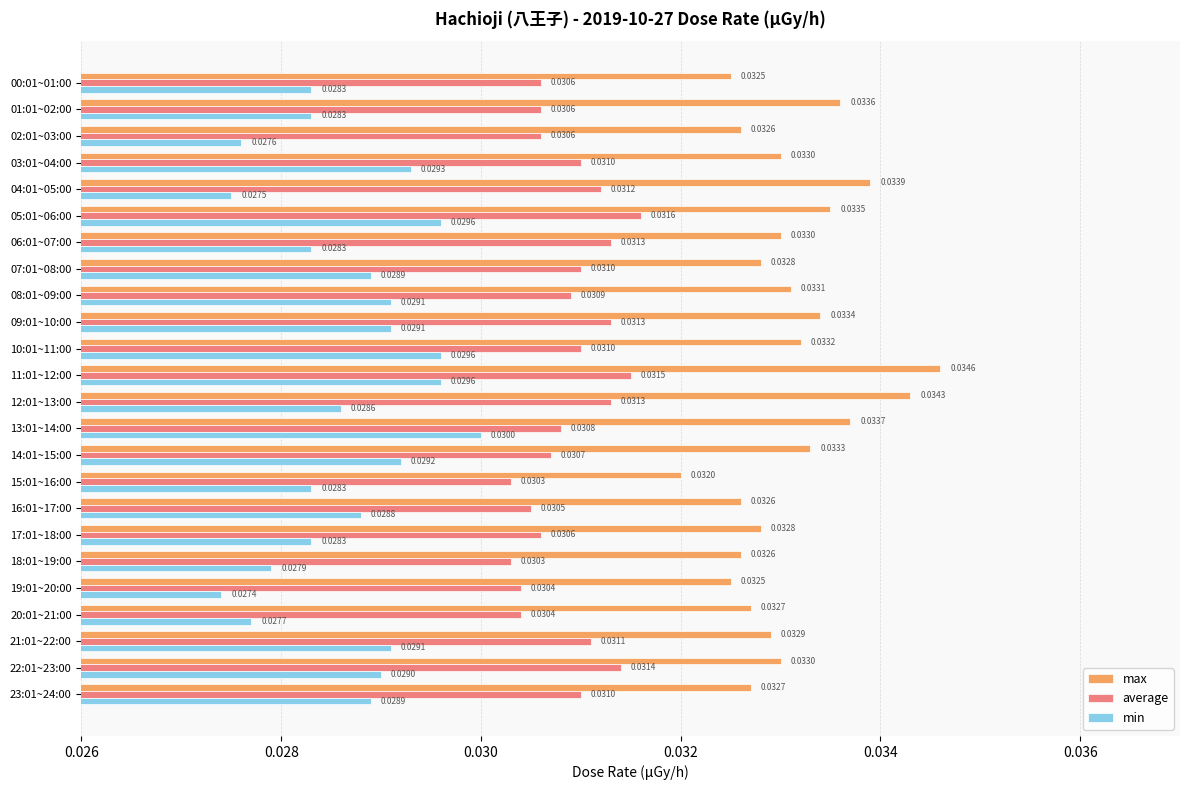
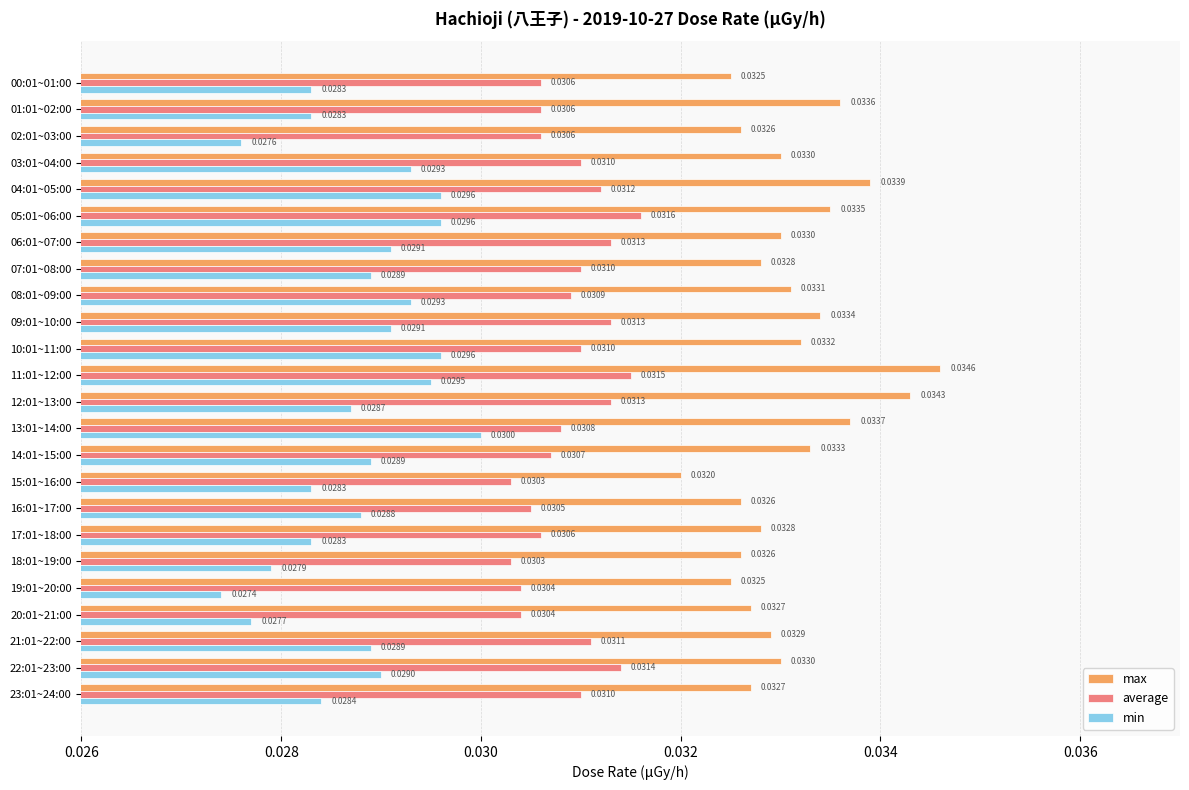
  {
    "min": {
      "00:01~01:00": 0.0283,
      "01:01~02:00": 0.0283,
      "02:01~03:00": 0.0276,
      "03:01~04:00": 0.0293,
-     "04:01~05:00": 0.0275,
+     "04:01~05:00": 0.0296,
      "05:01~06:00": 0.0296,
-     "06:01~07:00": 0.0283,
+     "06:01~07:00": 0.0291,
      "07:01~08:00": 0.0289,
-     "08:01~09:00": 0.0291,
+     "08:01~09:00": 0.0293,
      "09:01~10:00": 0.0291,
      "10:01~11:00": 0.0296,
-     "11:01~12:00": 0.0296,
-     "12:01~13:00": 0.0286,
+     "11:01~12:00": 0.0295,
+     "12:01~13:00": 0.0287,
      "13:01~14:00": 0.0300,
-     "14:01~15:00": 0.0292,
+     "14:01~15:00": 0.0289,
      "15:01~16:00": 0.0283,
      "16:01~17:00": 0.0288,
      "17:01~18:00": 0.0283,
      "18:01~19:00": 0.0279,
      "19:01~20:00": 0.0274,
      "20:01~21:00": 0.0277,
-     "21:01~22:00": 0.0291,
+     "21:01~22:00": 0.0289,
      "22:01~23:00": 0.0290,
-     "23:01~24:00": 0.0289
+     "23:01~24:00": 0.0284
    }
  }
